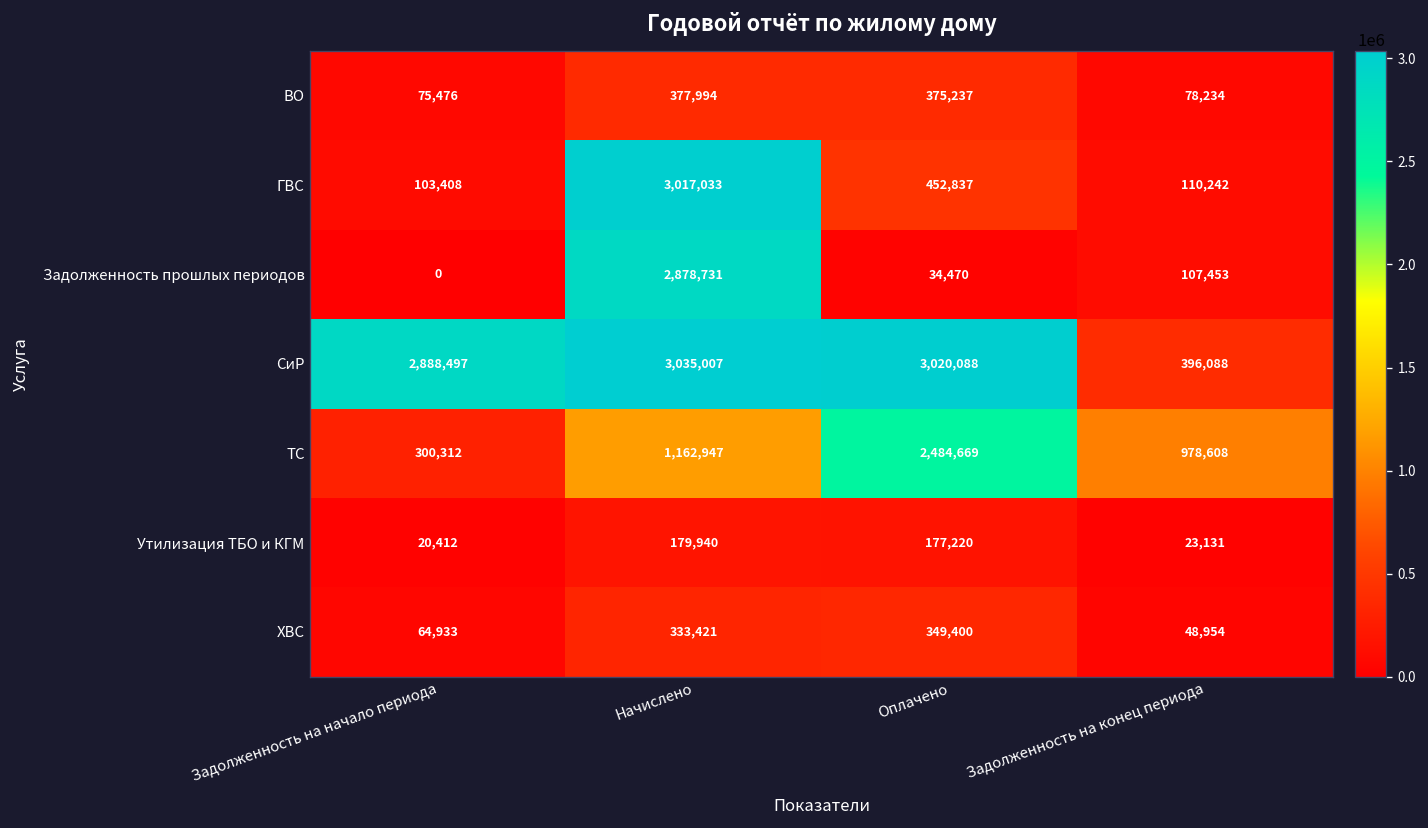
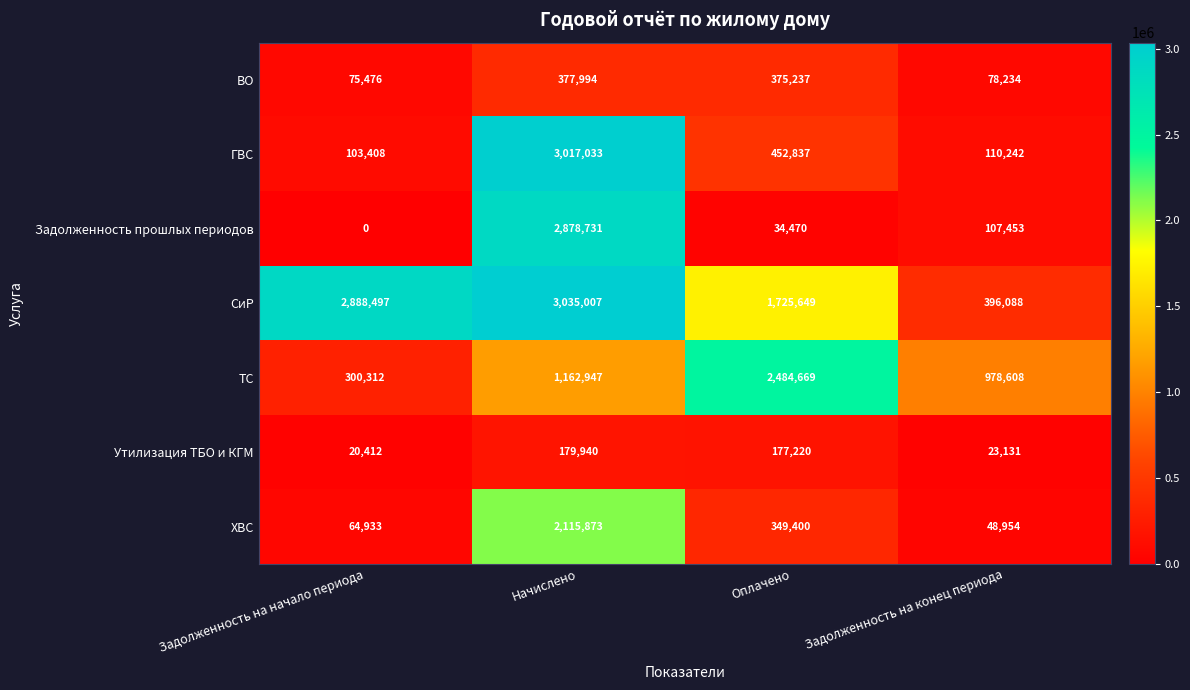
  {
    "ВО": {
      "Задолженность на начало периода": "75,476",
      "Начислено": "377,994",
      "Оплачено": "375,237",
      "Задолженность на конец периода": "78,234"
    },
    "ГВС": {
      "Задолженность на начало периода": "103,408",
      "Начислено": "3,017,033",
      "Оплачено": "452,837",
      "Задолженность на конец периода": "110,242"
    },
    "Задолженность прошлых периодов": {
      "Задолженность на начало периода": "0",
      "Начислено": "2,878,731",
      "Оплачено": "34,470",
      "Задолженность на конец периода": "107,453"
    },
    "СиР": {
      "Задолженность на начало периода": "2,888,497",
      "Начислено": "3,035,007",
-     "Оплачено": "3,020,088",
+     "Оплачено": "1,725,649",
      "Задолженность на конец периода": "396,088"
    },
    "ТС": {
      "Задолженность на начало периода": "300,312",
      "Начислено": "1,162,947",
      "Оплачено": "2,484,669",
      "Задолженность на конец периода": "978,608"
    },
    "Утилизация ТБО и КГМ": {
      "Задолженность на начало периода": "20,412",
      "Начислено": "179,940",
      "Оплачено": "177,220",
      "Задолженность на конец периода": "23,131"
    },
    "ХВС": {
      "Задолженность на начало периода": "64,933",
-     "Начислено": "333,421",
+     "Начислено": "2,115,873",
      "Оплачено": "349,400",
      "Задолженность на конец периода": "48,954"
    }
  }
